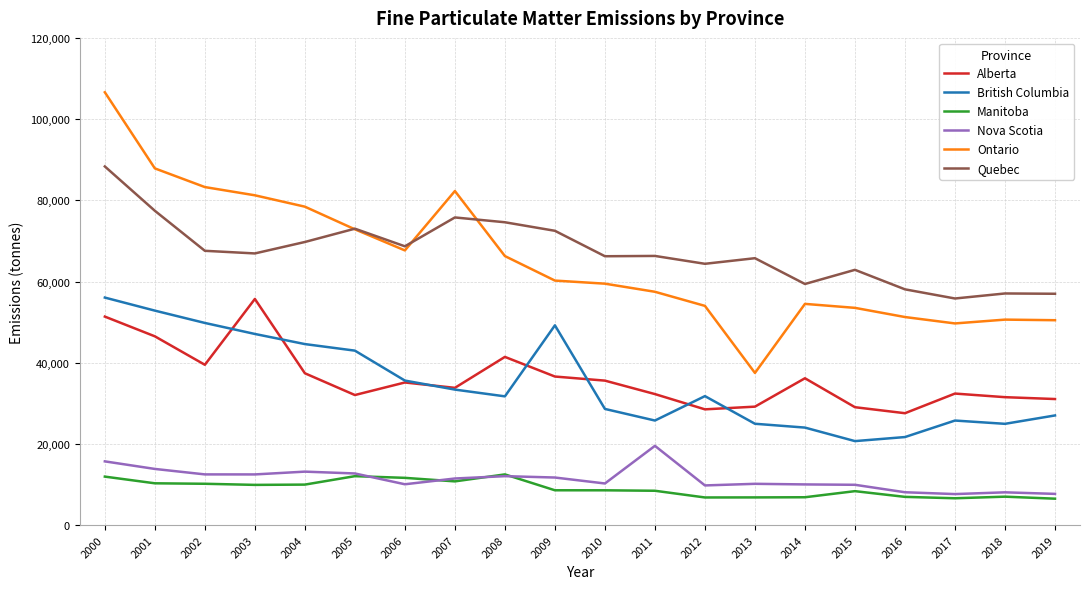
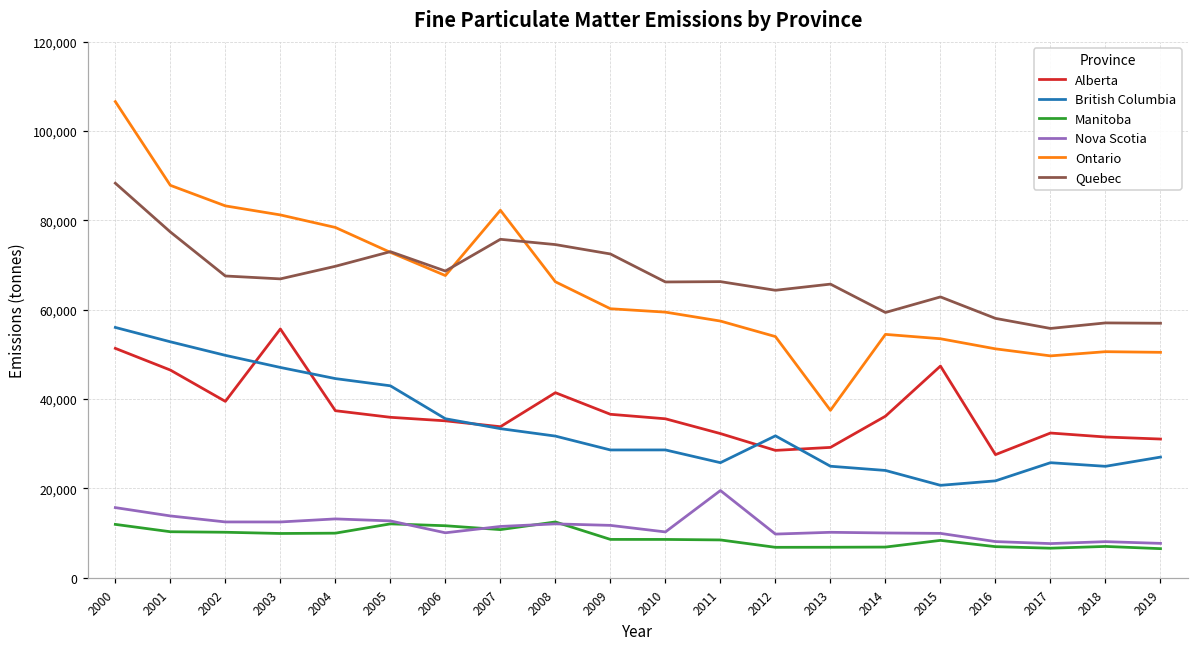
  {
    "Alberta": {
      "2000": "51,000",
      "2001": "47,000",
      "2002": "39,000",
      "2003": "56,000",
      "2004": "37,000",
-     "2005": "32,000",
+     "2005": "36,000",
      "2008": "41,000",
      "2009": "37,000",
      "2010": "36,000",
      "2011": "32,000",
      "2012": "29,000",
      "2013": "29,000",
      "2014": "36,000",
-     "2015": "29,000",
+     "2015": "47,000",
      "2016": "28,000",
      "2017": "32,000",
      "2018": "32,000",
      "2019": "31,000"
    },
    "British Columbia": {
      "2000": "56,000",
      "2001": "53,000",
      "2002": "50,000",
      "2003": "47,000",
      "2004": "45,000",
      "2005": "43,000",
      "2008": "32,000",
-     "2009": "49,000",
+     "2009": "29,000",
      "2010": "29,000",
      "2011": "26,000",
      "2012": "32,000",
      "2013": "25,000",
      "2014": "24,000",
      "2015": "21,000",
      "2016": "22,000",
      "2017": "26,000",
      "2018": "25,000",
      "2019": "27,000"
    },
    "Manitoba": {
      "2000": "12,000",
      "2001": "10,000",
      "2002": "10,000",
      "2003": "10,000",
      "2004": "10,000",
      "2005": "12,000",
      "2006": "12,000",
      "2007": "11,000",
      "2009": "9,000",
      "2010": "9,000",
      "2011": "8,000",
      "2012": "7,000",
      "2013": "7,000",
      "2014": "7,000",
      "2015": "8,000",
      "2016": "7,000",
      "2017": "7,000",
      "2018": "7,000",
      "2019": "7,000"
    },
    "Nova Scotia": {
      "2000": "16,000",
      "2001": "14,000",
      "2002": "12,000",
      "2003": "12,000",
      "2004": "13,000",
      "2005": "13,000",
      "2006": "10,000",
      "2007": "11,000",
      "2009": "12,000",
      "2010": "10,000",
      "2011": "20,000",
      "2012": "10,000",
      "2013": "10,000",
      "2014": "10,000",
      "2015": "10,000",
      "2016": "8,000",
      "2017": "8,000",
      "2018": "8,000",
      "2019": "8,000"
    },
    "Ontario": {
      "2000": "107,000",
      "2001": "88,000",
      "2002": "83,000",
      "2003": "81,000",
      "2004": "78,000",
      "2006": "68,000",
      "2007": "82,000",
      "2008": "66,000",
      "2009": "60,000",
      "2010": "59,000",
      "2011": "57,000",
      "2012": "54,000",
      "2013": "37,000",
      "2014": "54,000",
      "2015": "54,000",
      "2016": "51,000",
      "2017": "50,000",
      "2018": "51,000",
      "2019": "50,000"
    },
    "Quebec": {
      "2000": "88,000",
      "2001": "77,000",
      "2002": "68,000",
      "2003": "67,000",
      "2004": "70,000",
      "2006": "69,000",
      "2007": "76,000",
      "2008": "75,000",
      "2009": "72,000",
      "2010": "66,000",
      "2011": "66,000",
      "2012": "64,000",
      "2013": "66,000",
      "2014": "59,000",
      "2015": "63,000",
      "2016": "58,000",
      "2017": "56,000",
      "2018": "57,000",
      "2019": "57,000"
    }
  }
